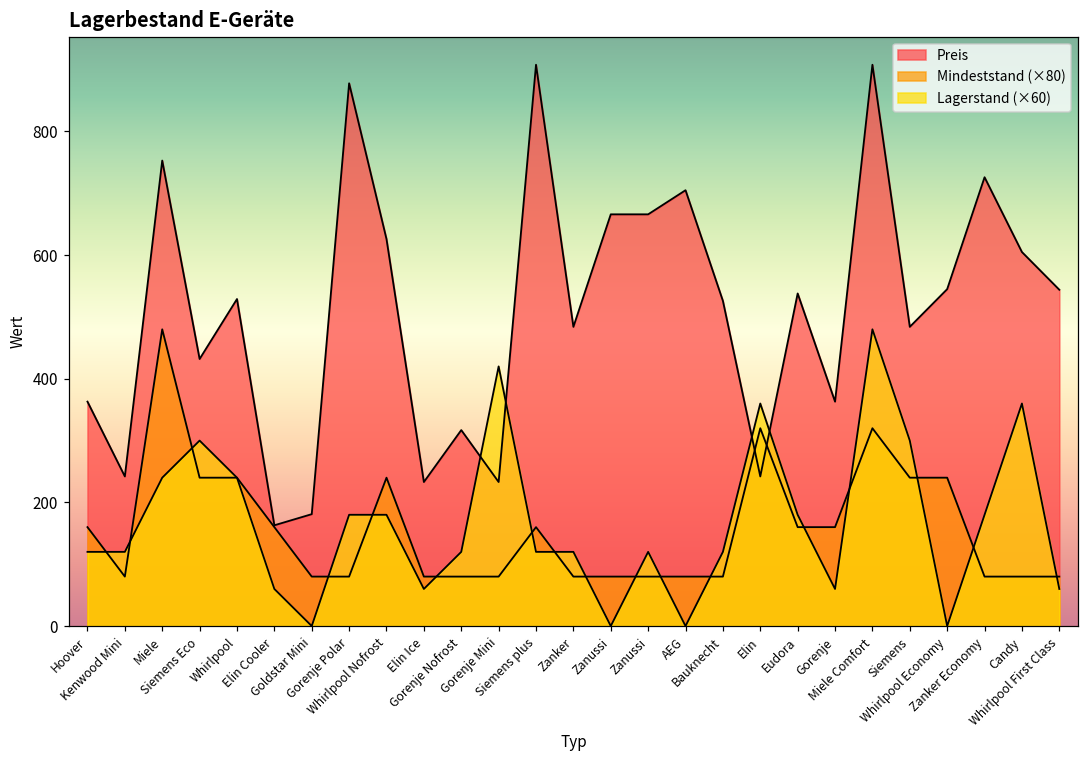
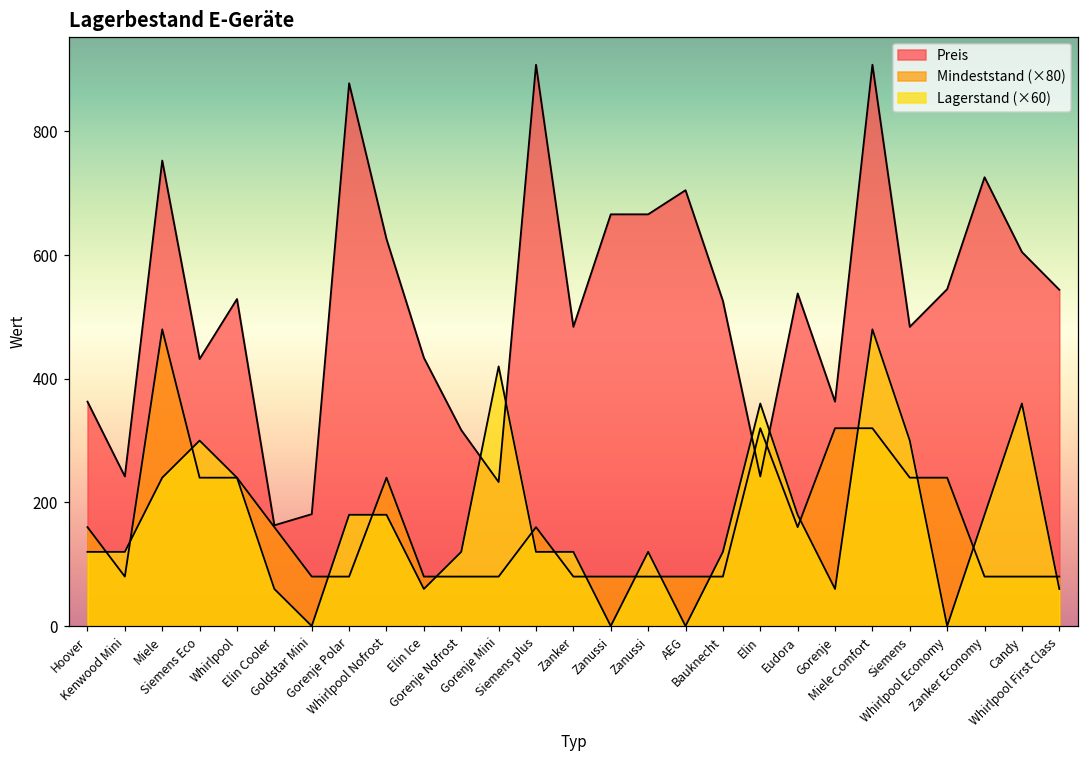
  {
    "Preis": {
      "Hoover": 360,
      "Kenwood Mini": 240,
      "Miele": 750,
      "Siemens Eco": 430,
      "Whirlpool": 530,
      "Goldstar Mini": 180,
      "Gorenje Polar": 880,
      "Whirlpool Nofrost": 630,
-     "Elin Ice": 230,
+     "Elin Ice": 430,
      "Gorenje Nofrost": 320,
      "Gorenje Mini": 230,
      "Siemens plus": 910,
      "Zanker": 480,
      "AEG": 710,
      "Bauknecht": 530,
      "Elin": 240,
      "Eudora": 540,
      "Gorenje": 360,
      "Miele Comfort": 910,
      "Siemens": 480,
      "Whirlpool Economy": 550,
      "Zanker Economy": 730,
      "Candy": 610,
      "Whirlpool First Class": 540
    },
    "Mindeststand (×80)": {
      "Hoover": 160,
      "Kenwood Mini": 80,
      "Miele": 480,
      "Siemens Eco": 240,
      "Goldstar Mini": 80,
      "Gorenje Polar": 80,
      "Whirlpool Nofrost": 240,
      "Elin Ice": 80,
      "Gorenje Nofrost": 80,
      "Gorenje Mini": 80,
      "Siemens plus": 160,
      "Zanker": 80,
      "AEG": 80,
      "Bauknecht": 80,
      "Elin": 320,
      "Eudora": 160,
-     "Gorenje": 160,
+     "Gorenje": 320,
      "Miele Comfort": 320,
      "Siemens": 240,
      "Whirlpool Economy": 240,
      "Zanker Economy": 80,
      "Candy": 80,
      "Whirlpool First Class": 80
    },
    "Lagerstand (×60)": {
      "Hoover": 120,
      "Kenwood Mini": 120,
      "Miele": 240,
      "Siemens Eco": 300,
      "Elin Cooler": 60,
      "Goldstar Mini": 0,
      "Gorenje Polar": 180,
      "Whirlpool Nofrost": 180,
      "Elin Ice": 60,
      "Gorenje Nofrost": 120,
      "Gorenje Mini": 420,
      "Siemens plus": 120,
      "Zanker": 120,
      "AEG": 0,
      "Bauknecht": 120,
      "Elin": 360,
      "Eudora": 180,
      "Gorenje": 60,
      "Miele Comfort": 480,
      "Siemens": 300,
      "Whirlpool Economy": 0,
      "Zanker Economy": 180,
      "Candy": 360,
      "Whirlpool First Class": 60
    }
  }
